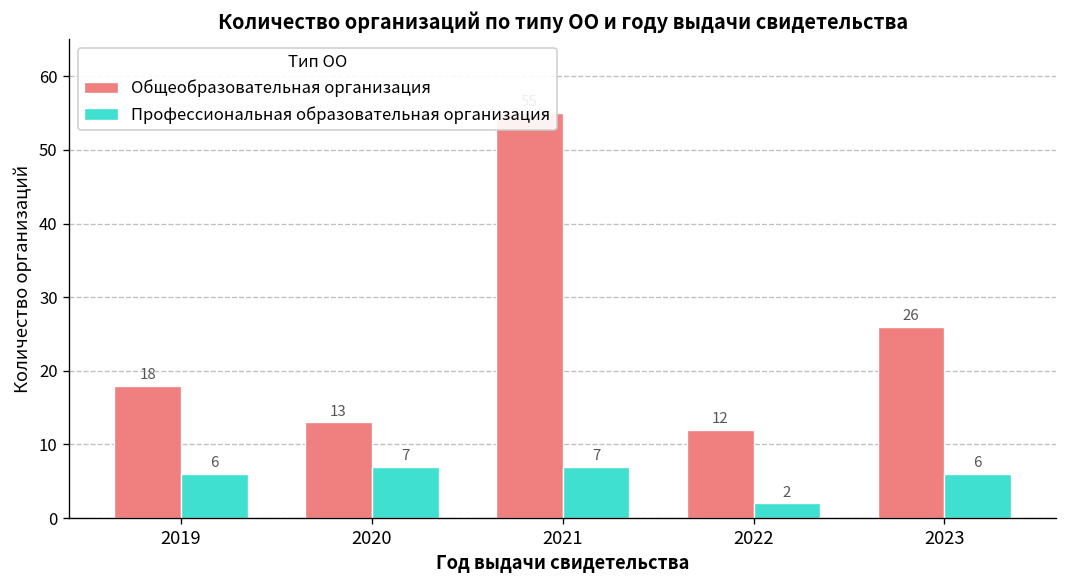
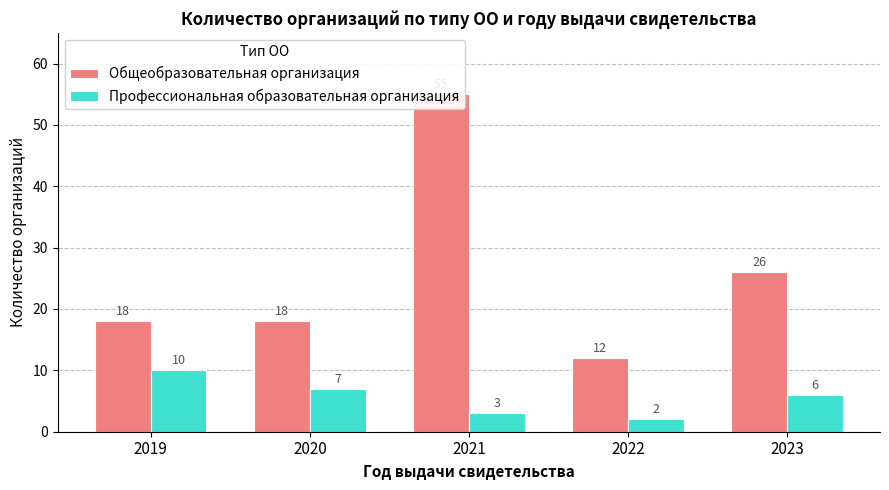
  {
    "Общеобразовательная организация": {
      "2019": 18,
-     "2020": 13,
+     "2020": 18,
      "2022": 12,
      "2023": 26
    },
    "Профессиональная образовательная организация": {
-     "2019": 6,
+     "2019": 10,
      "2020": 7,
-     "2021": 7,
+     "2021": 3,
      "2022": 2,
      "2023": 6
    }
  }
